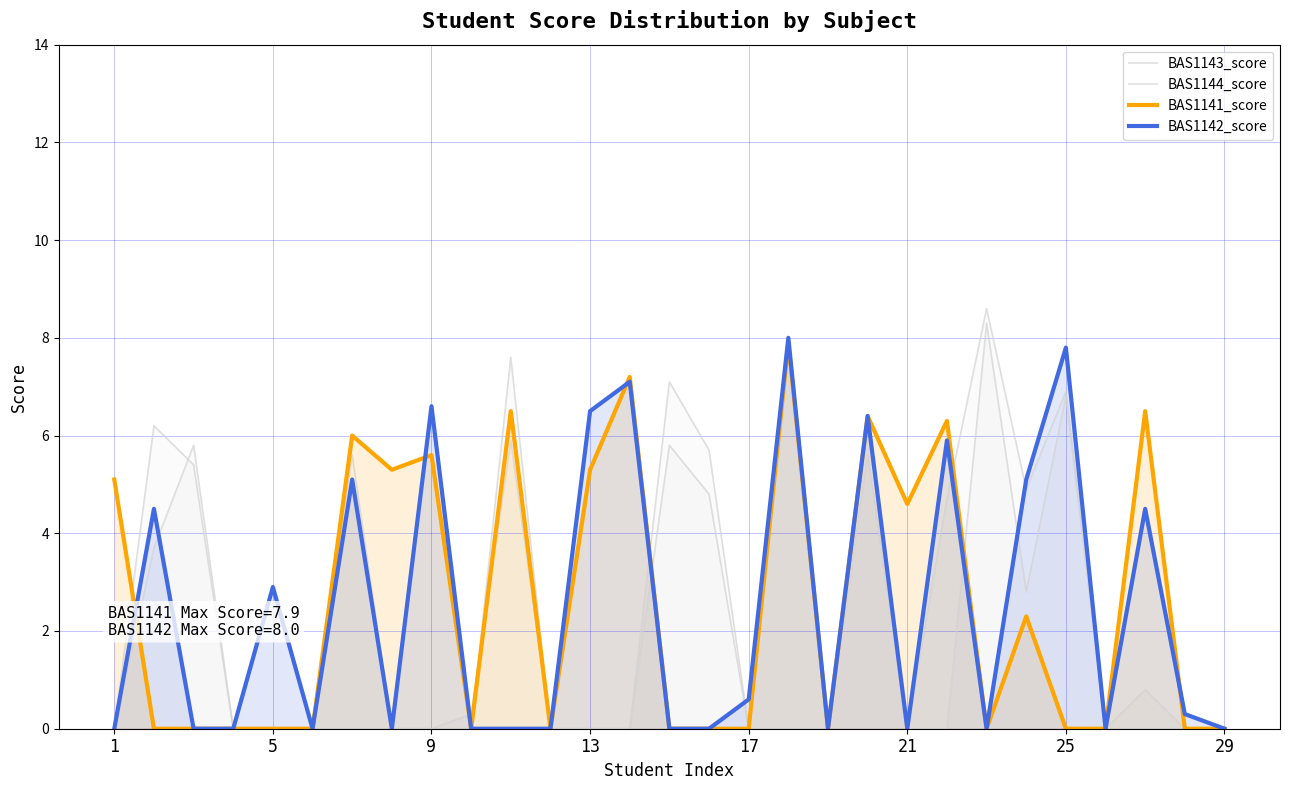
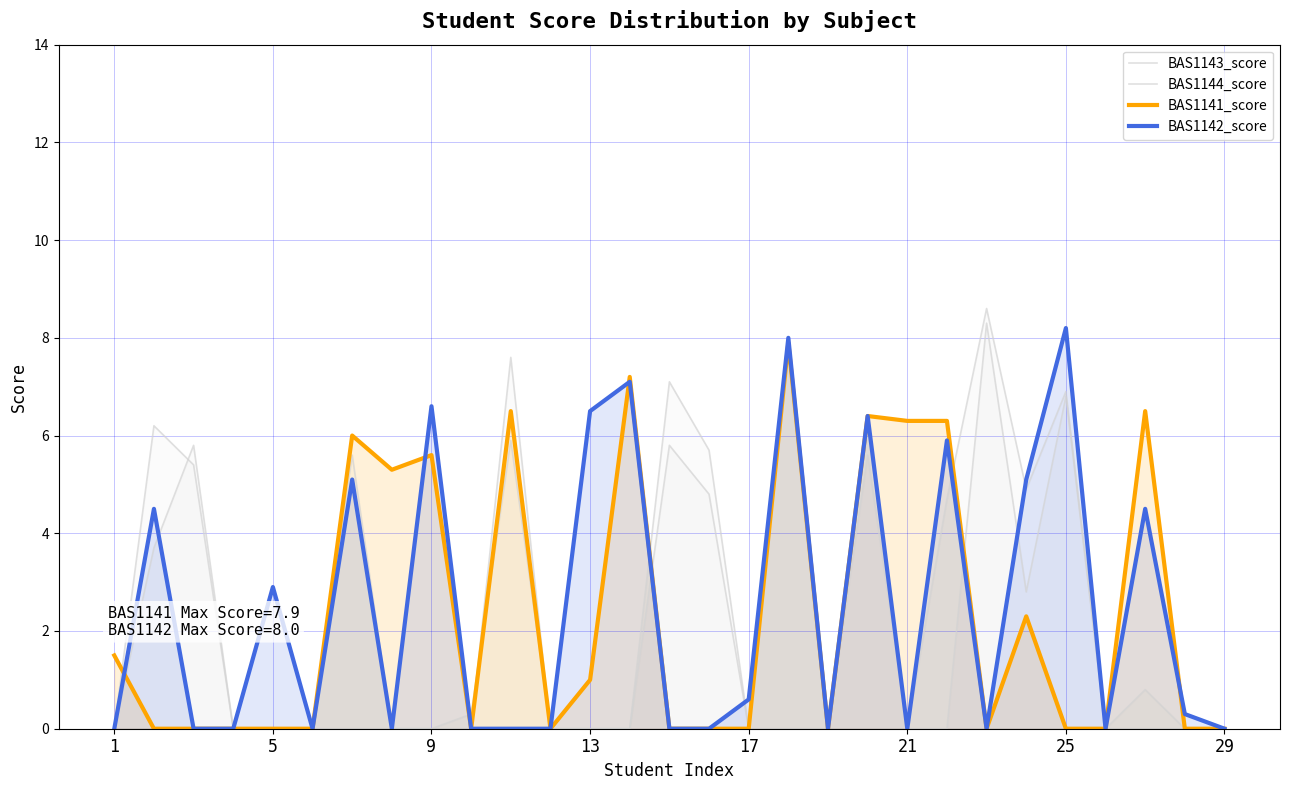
  {
    "BAS1141_score": {
-     "1": 5.1,
+     "1": 1.5,
      "9": 5.6,
-     "13": 5.3,
-     "21": 4.6,
+     "13": 1.0,
+     "21": 6.3,
      "25": 0.0
    },
    "BAS1142_score": {
      "5": 2.9,
      "9": 6.6,
      "13": 6.5,
      "17": 0.6,
-     "25": 7.8
+     "25": 8.2
    }
  }
